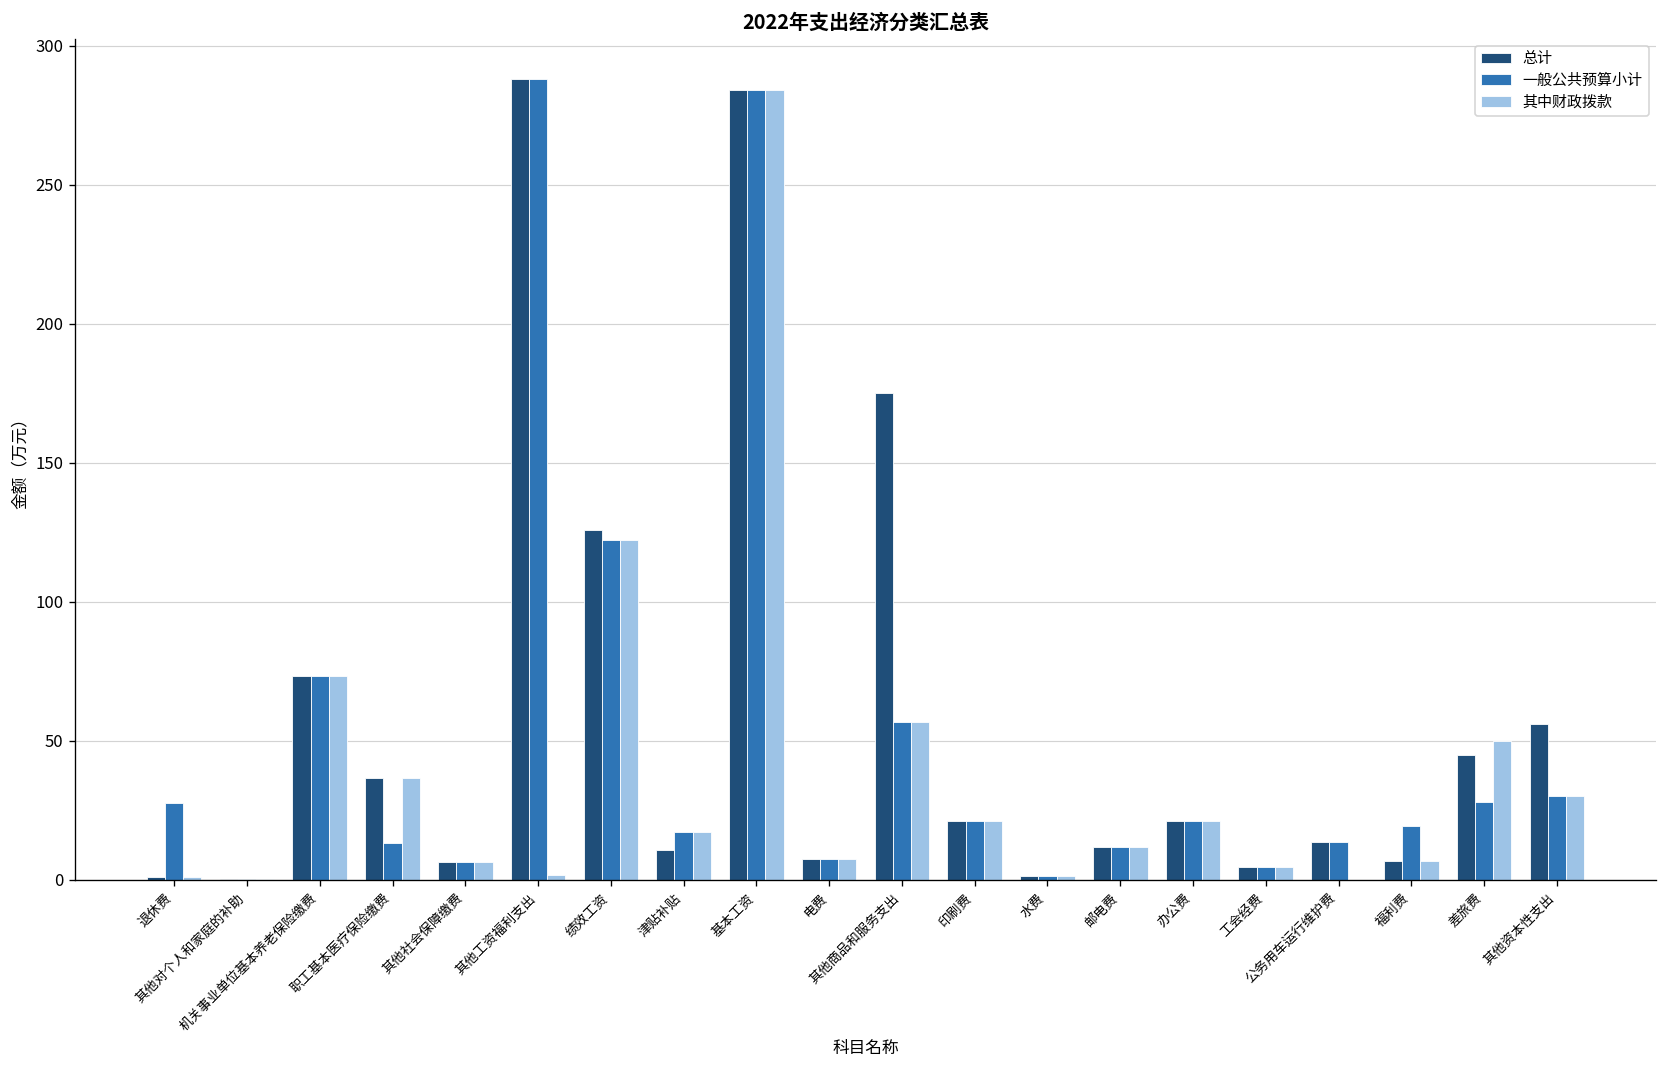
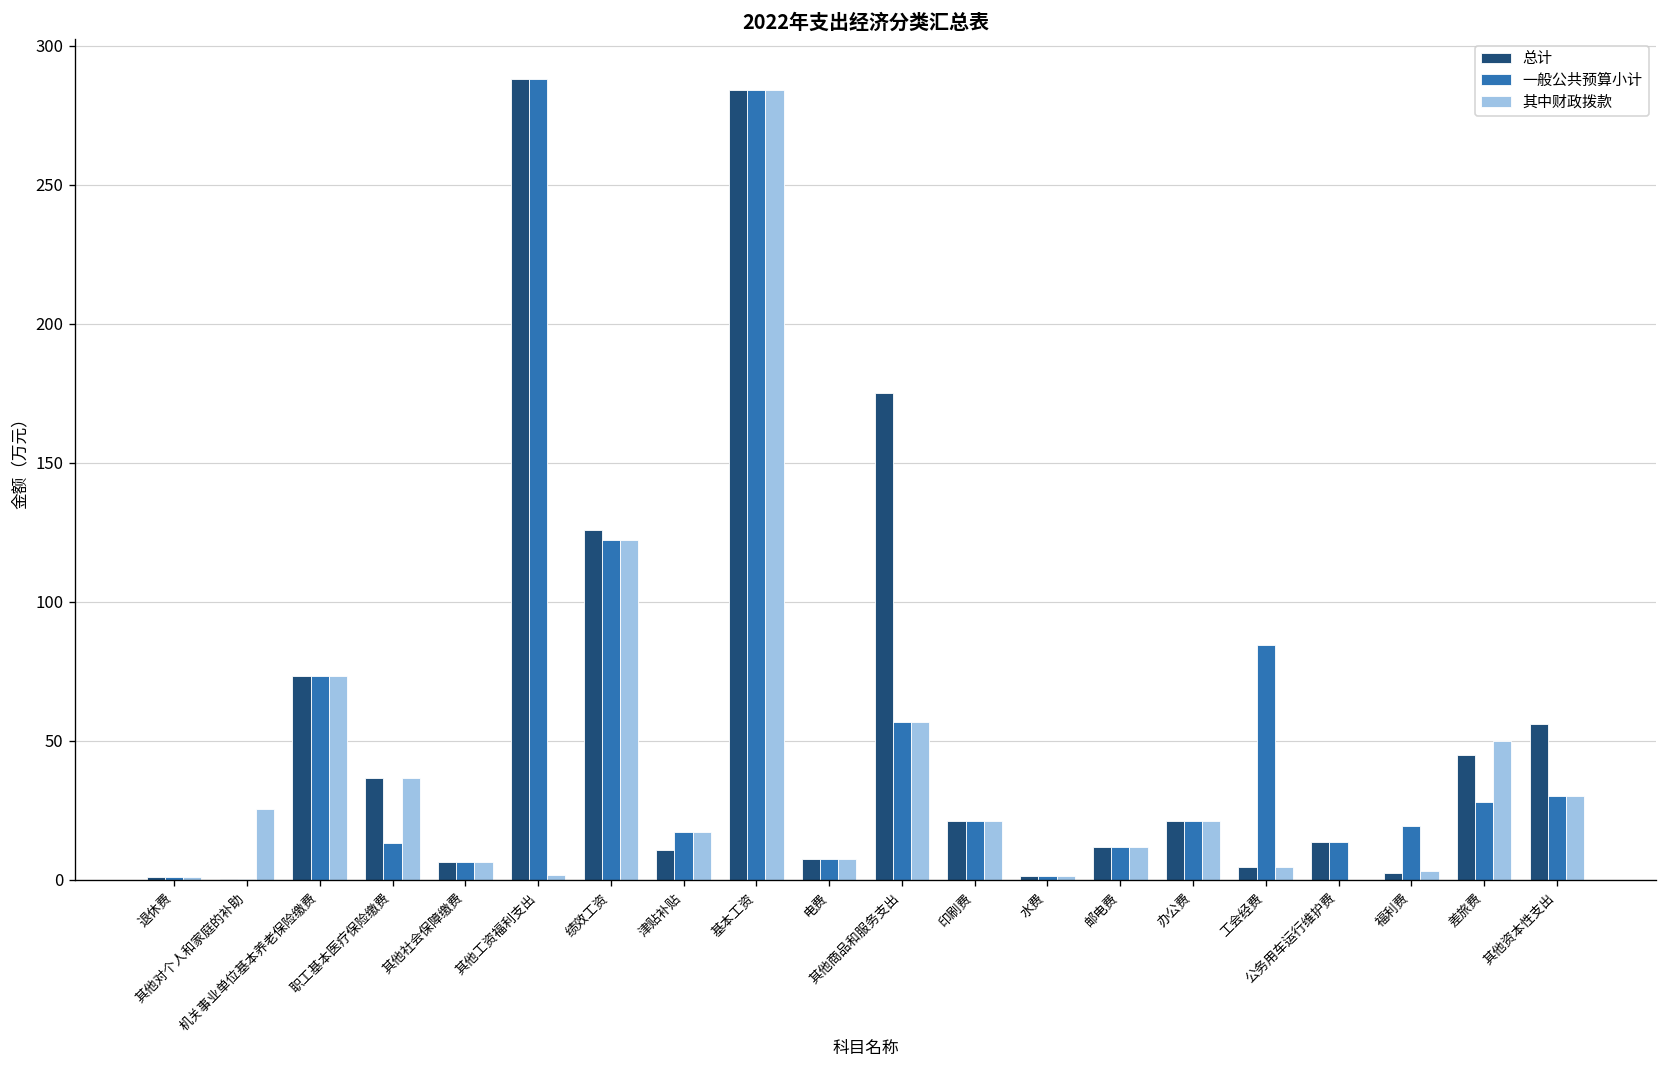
  {
    "总计": {
      "机关事业单位基本养老保险缴费": 73,
      "职工基本医疗保险缴费": 36,
      "其他社会保障缴费": 6,
      "其他工资福利支出": 288,
      "绩效工资": 126,
      "津贴补贴": 11,
      "基本工资": 284,
      "电费": 7,
      "其他商品和服务支出": 175,
      "印刷费": 21,
      "水费": 1,
      "邮电费": 12,
      "办公费": 21,
      "工会经费": 4,
      "公务用车运行维护费": 13,
-     "福利费": 7,
+     "福利费": 3,
      "差旅费": 45,
      "其他资本性支出": 56
    },
    "一般公共预算小计": {
-     "退休费": 28,
+     "退休费": 1,
      "机关事业单位基本养老保险缴费": 73,
      "职工基本医疗保险缴费": 13,
      "其他社会保障缴费": 6,
      "其他工资福利支出": 288,
      "绩效工资": 122,
      "津贴补贴": 17,
      "基本工资": 284,
      "电费": 7,
      "其他商品和服务支出": 57,
      "印刷费": 21,
      "水费": 1,
      "邮电费": 12,
      "办公费": 21,
-     "工会经费": 4,
+     "工会经费": 85,
      "公务用车运行维护费": 13,
      "福利费": 19,
      "差旅费": 28,
      "其他资本性支出": 30
    },
    "其中财政拨款": {
-     "其他对个人和家庭的补助": 0,
+     "其他对个人和家庭的补助": 26,
      "机关事业单位基本养老保险缴费": 73,
      "职工基本医疗保险缴费": 36,
      "其他社会保障缴费": 6,
      "其他工资福利支出": 2,
      "绩效工资": 122,
      "津贴补贴": 17,
      "基本工资": 284,
      "电费": 7,
      "其他商品和服务支出": 57,
      "印刷费": 21,
      "水费": 1,
      "邮电费": 12,
      "办公费": 21,
      "工会经费": 4,
      "公务用车运行维护费": 0,
-     "福利费": 7,
+     "福利费": 3,
      "差旅费": 50,
      "其他资本性支出": 30
    }
  }
